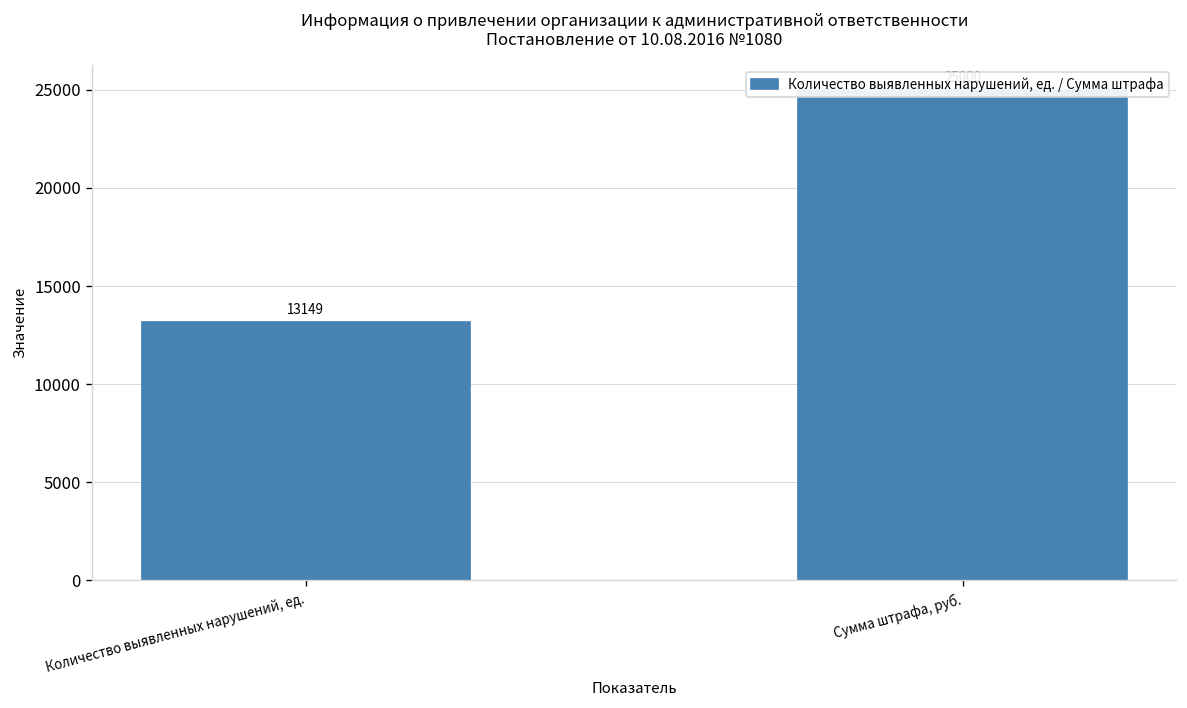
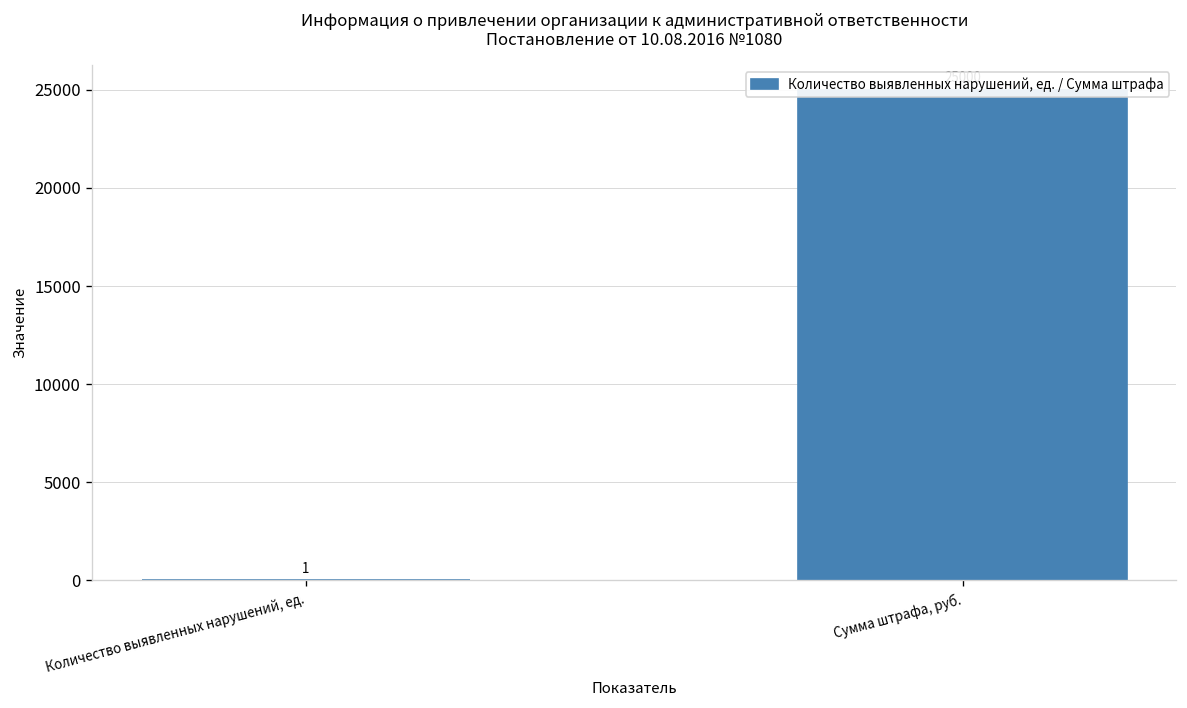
  {
-   "Количество выявленных нарушений, ед.": 13149
+   "Количество выявленных нарушений, ед.": 1
  }
